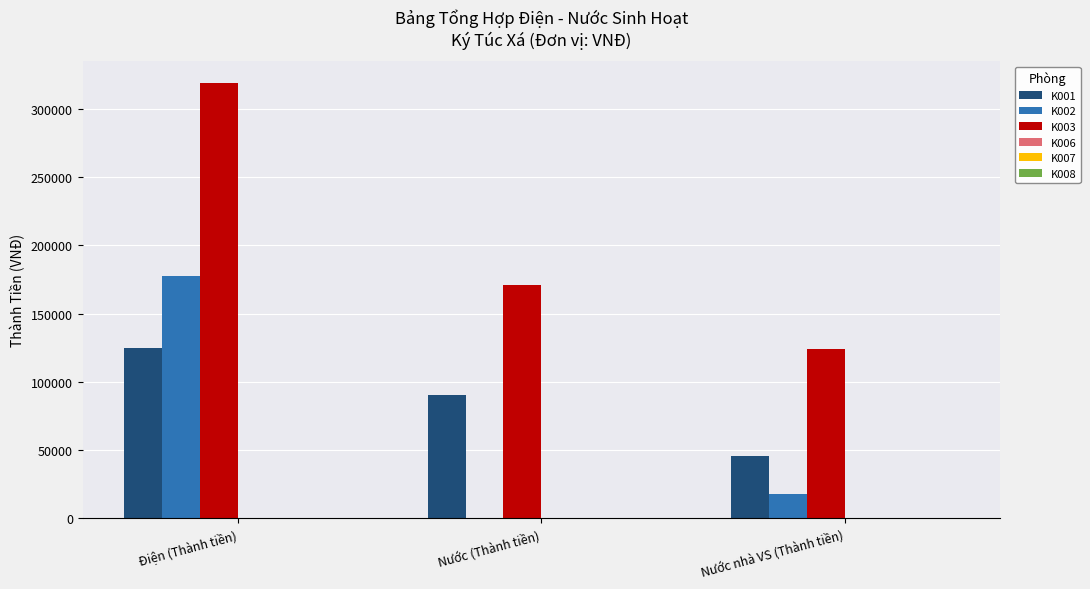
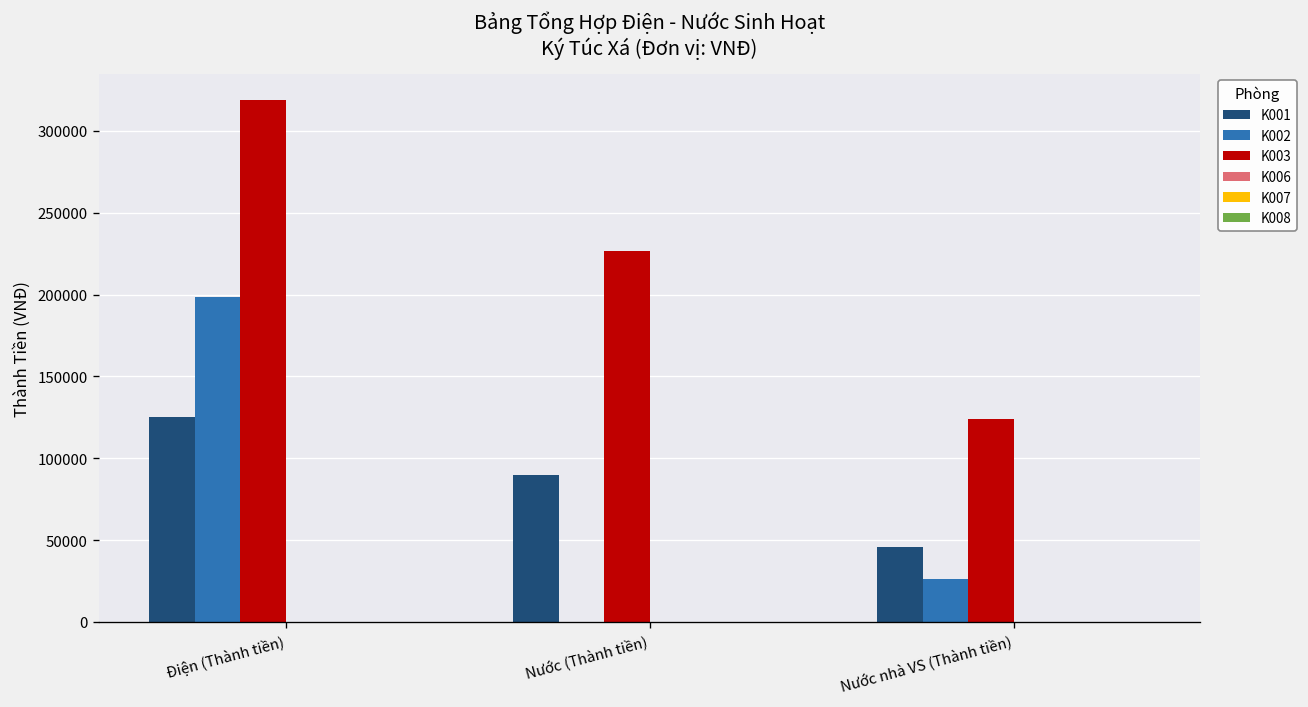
  {
    "K001": {
      "Điện (Thành tiền)": 125000,
      "Nước (Thành tiền)": 90000,
      "Nước nhà VS (Thành tiền)": 46000
    },
    "K002": {
-     "Điện (Thành tiền)": 177000,
+     "Điện (Thành tiền)": 199000,
      "Nước (Thành tiền)": 0,
-     "Nước nhà VS (Thành tiền)": 18000
+     "Nước nhà VS (Thành tiền)": 26000
    },
    "K003": {
      "Điện (Thành tiền)": 319000,
-     "Nước (Thành tiền)": 171000,
+     "Nước (Thành tiền)": 227000,
      "Nước nhà VS (Thành tiền)": 124000
    },
    "K006": {
      "Điện (Thành tiền)": 0,
      "Nước (Thành tiền)": 0,
      "Nước nhà VS (Thành tiền)": 0
    },
    "K007": {
      "Điện (Thành tiền)": 0,
      "Nước (Thành tiền)": 0,
      "Nước nhà VS (Thành tiền)": 0
    },
    "K008": {
      "Điện (Thành tiền)": 0,
      "Nước (Thành tiền)": 0,
      "Nước nhà VS (Thành tiền)": 0
    }
  }
